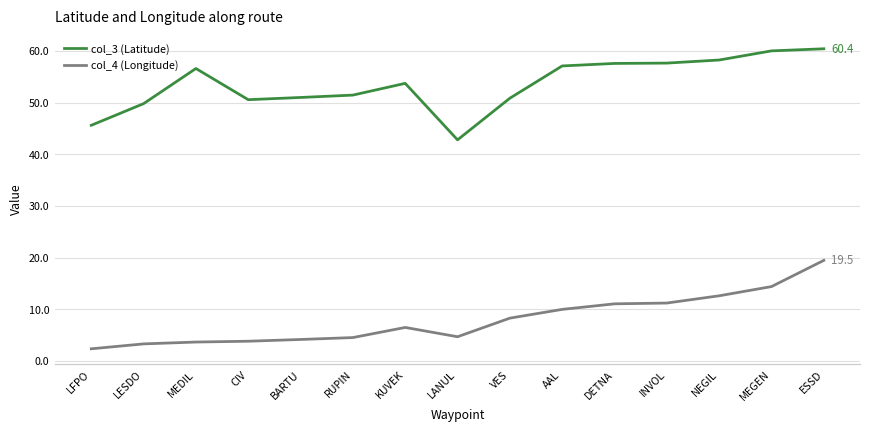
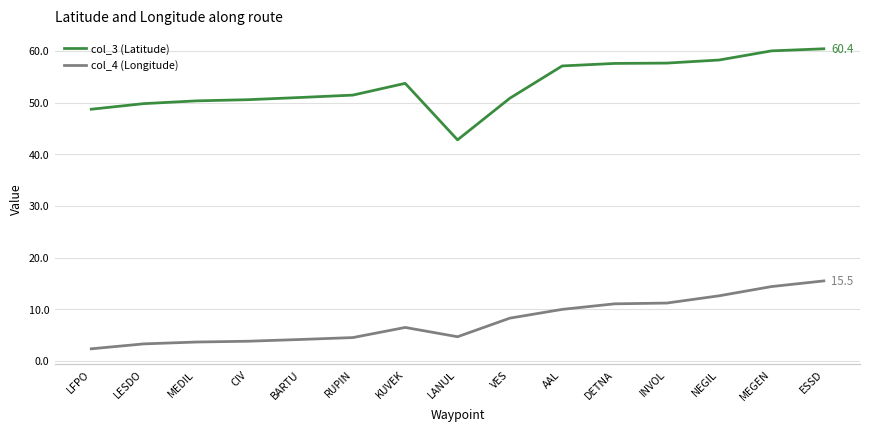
  {
    "col_3 (Latitude)": {
-     "LFPO": 46,
+     "LFPO": 49,
      "LESDO": 50,
-     "MEDIL": 57,
+     "MEDIL": 50,
      "CIV": 51,
      "BARTU": 51,
      "RUPIN": 51,
      "KUVEK": 54,
      "LANUL": 43,
      "VES": 51,
      "AAL": 57,
      "DETNA": 58,
      "INVOL": 58,
      "NEGIL": 58,
      "MEGEN": 60
    },
    "col_4 (Longitude)": {
-     "ESSD": 19.5
+     "ESSD": 15.5
    }
  }
